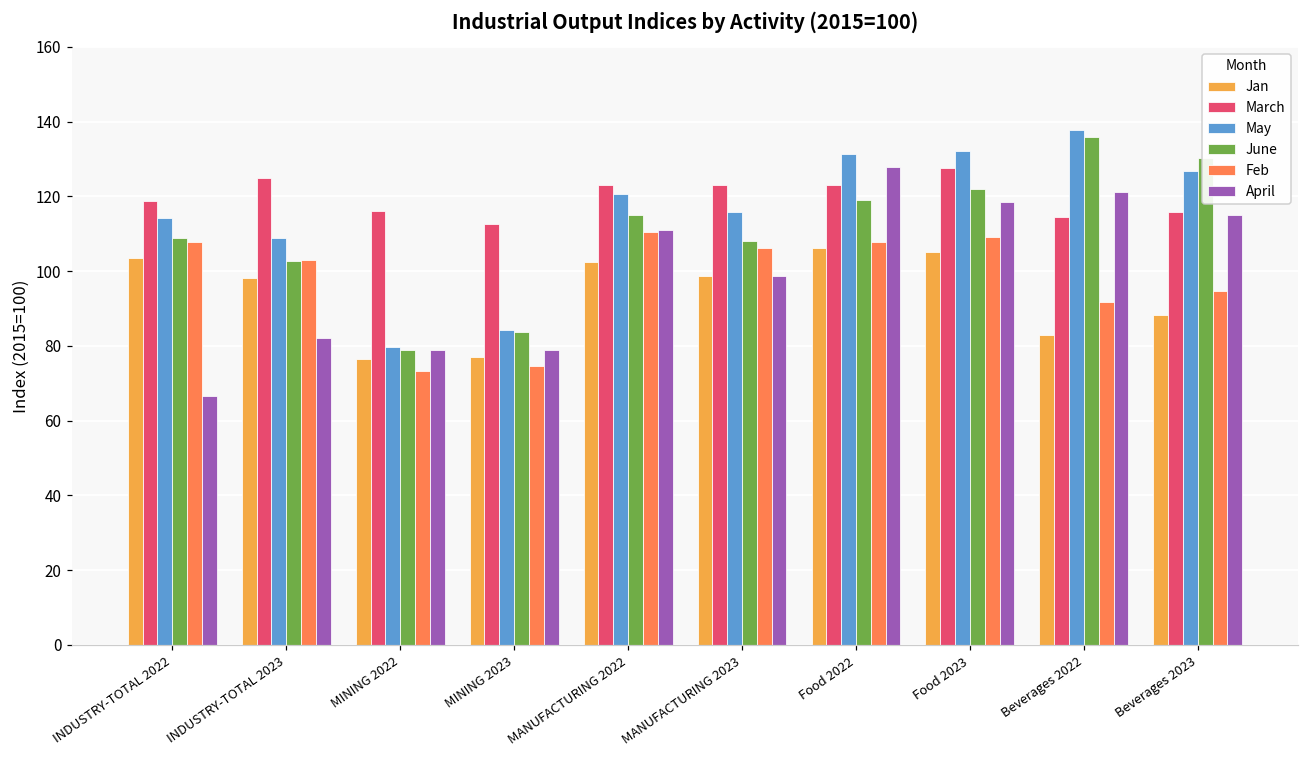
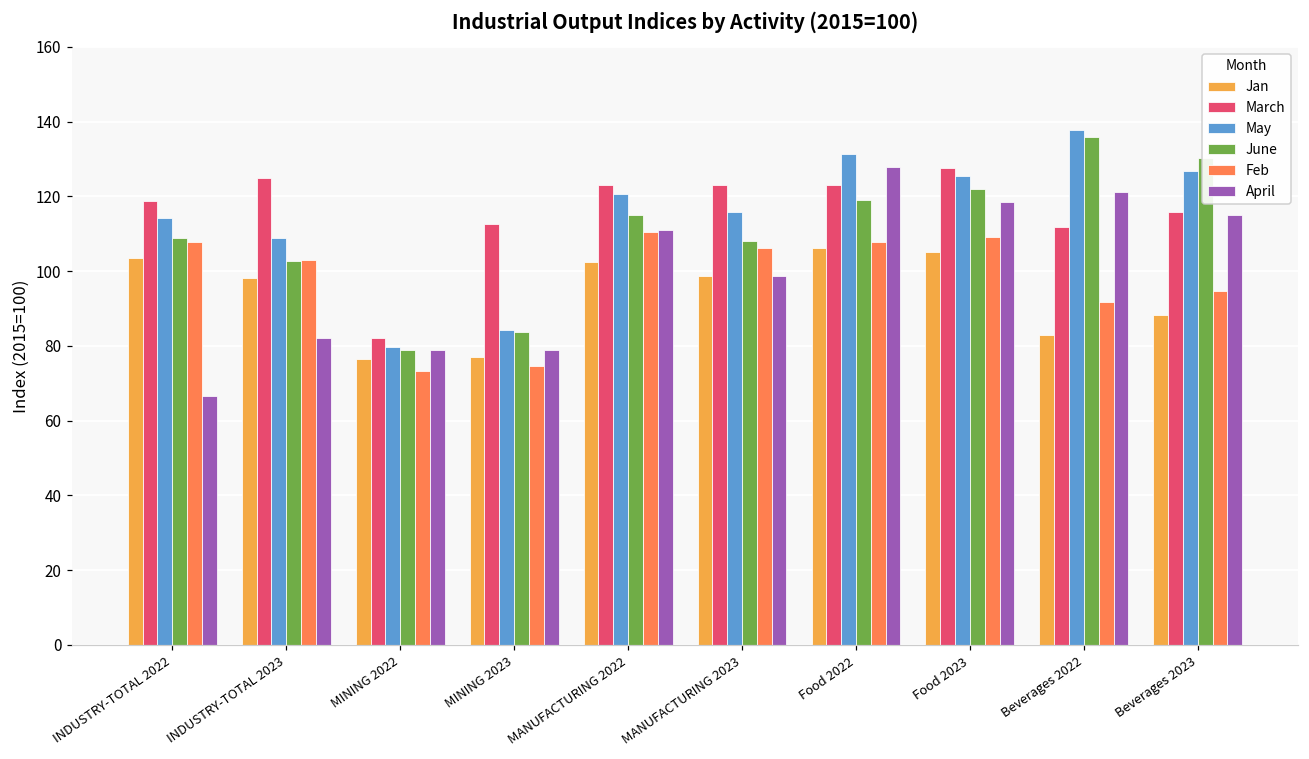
  {
    "March": {
      "INDUSTRY-TOTAL 2022": 119,
      "INDUSTRY-TOTAL 2023": 125,
-     "MINING 2022": 116,
+     "MINING 2022": 82,
      "MINING 2023": 113,
      "MANUFACTURING 2022": 123,
      "MANUFACTURING 2023": 123,
      "Food 2022": 123,
      "Food 2023": 128,
-     "Beverages 2022": 115,
+     "Beverages 2022": 112,
      "Beverages 2023": 116
    },
    "May": {
      "INDUSTRY-TOTAL 2022": 114,
      "INDUSTRY-TOTAL 2023": 109,
      "MINING 2022": 80,
      "MINING 2023": 84,
      "MANUFACTURING 2022": 121,
      "MANUFACTURING 2023": 116,
      "Food 2022": 131,
-     "Food 2023": 132,
+     "Food 2023": 126,
      "Beverages 2022": 138,
      "Beverages 2023": 127
    },
    "June": {
      "INDUSTRY-TOTAL 2022": 109,
      "INDUSTRY-TOTAL 2023": 103,
      "MINING 2022": 79,
      "MINING 2023": 84,
      "MANUFACTURING 2022": 115,
      "MANUFACTURING 2023": 108,
      "Food 2022": 119,
      "Food 2023": 122,
      "Beverages 2022": 136
    },
    "April": {
      "INDUSTRY-TOTAL 2022": 67,
      "INDUSTRY-TOTAL 2023": 82,
      "MINING 2022": 79,
      "MINING 2023": 79,
      "MANUFACTURING 2022": 111,
      "MANUFACTURING 2023": 99,
      "Food 2022": 128,
      "Food 2023": 118,
      "Beverages 2022": 121,
      "Beverages 2023": 115
    }
  }
